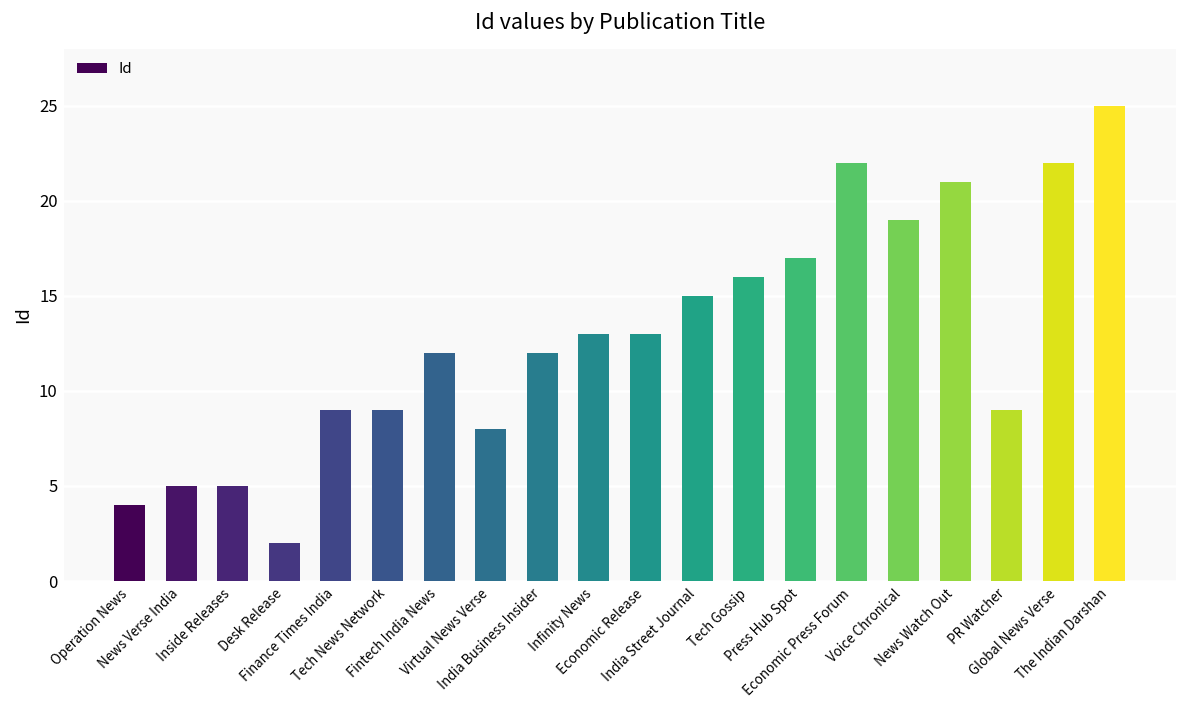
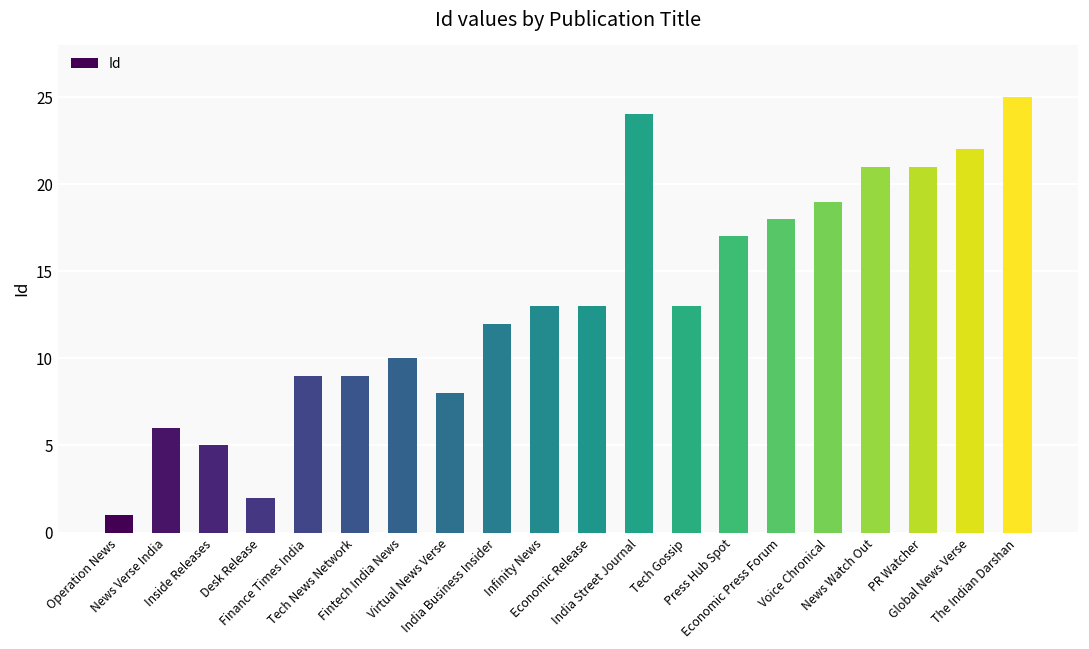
  {
-   "Operation News": 4,
-   "News Verse India": 5,
+   "Operation News": 1,
+   "News Verse India": 6,
    "Inside Releases": 5,
    "Desk Release": 2,
    "Finance Times India": 9,
    "Tech News Network": 9,
-   "Fintech India News": 12,
+   "Fintech India News": 10,
    "Virtual News Verse": 8,
    "India Business Insider": 12,
    "Infinity News": 13,
    "Economic Release": 13,
-   "India Street Journal": 15,
-   "Tech Gossip": 16,
+   "India Street Journal": 24,
+   "Tech Gossip": 13,
    "Press Hub Spot": 17,
-   "Economic Press Forum": 22,
+   "Economic Press Forum": 18,
    "Voice Chronical": 19,
    "News Watch Out": 21,
-   "PR Watcher": 9,
+   "PR Watcher": 21,
    "Global News Verse": 22,
    "The Indian Darshan": 25
  }
